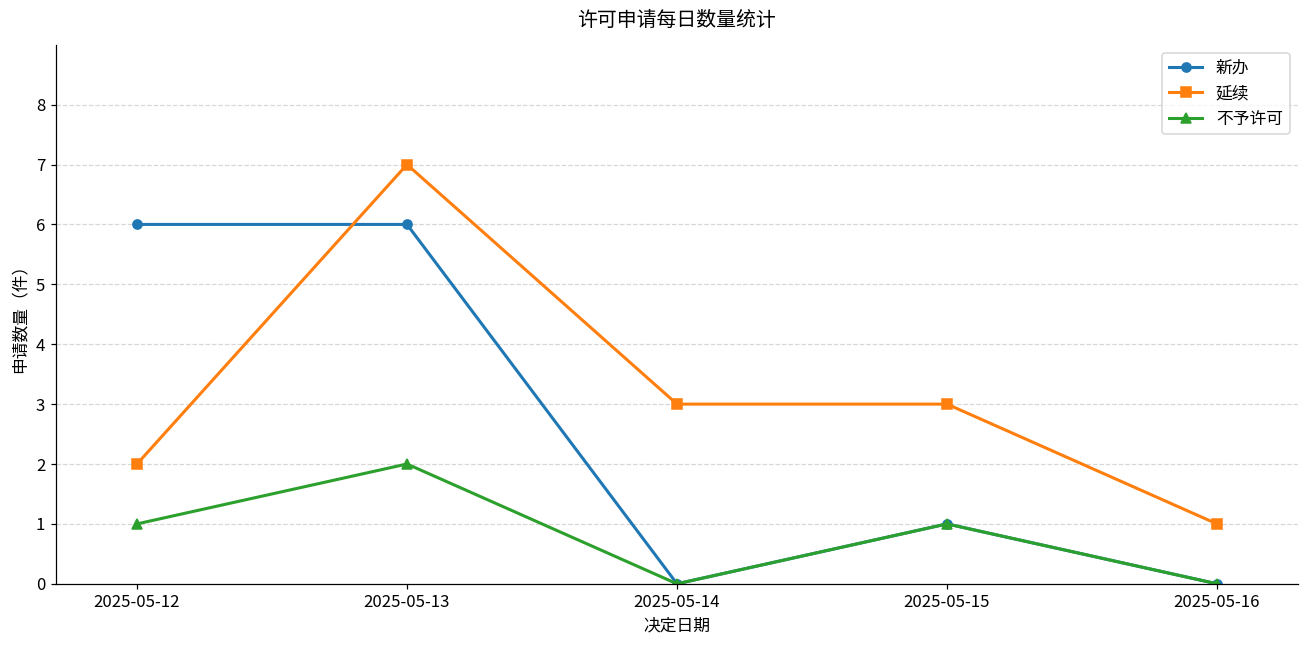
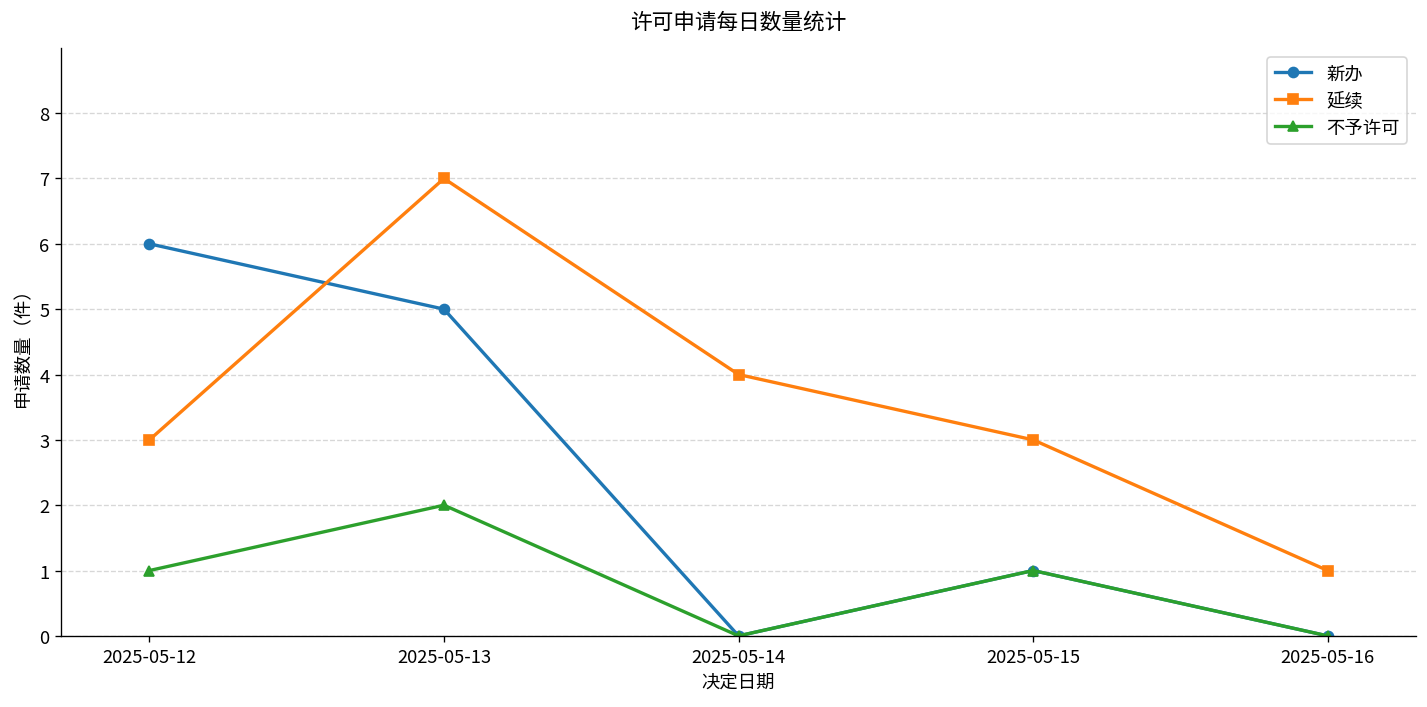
  {
    "新办": {
      "2025-05-12": 6,
-     "2025-05-13": 6
+     "2025-05-13": 5
    },
    "延续": {
-     "2025-05-12": 2,
+     "2025-05-12": 3,
      "2025-05-13": 7,
-     "2025-05-14": 3,
+     "2025-05-14": 4,
      "2025-05-15": 3,
      "2025-05-16": 1
    },
    "不予许可": {
      "2025-05-12": 1,
      "2025-05-13": 2
    }
  }
